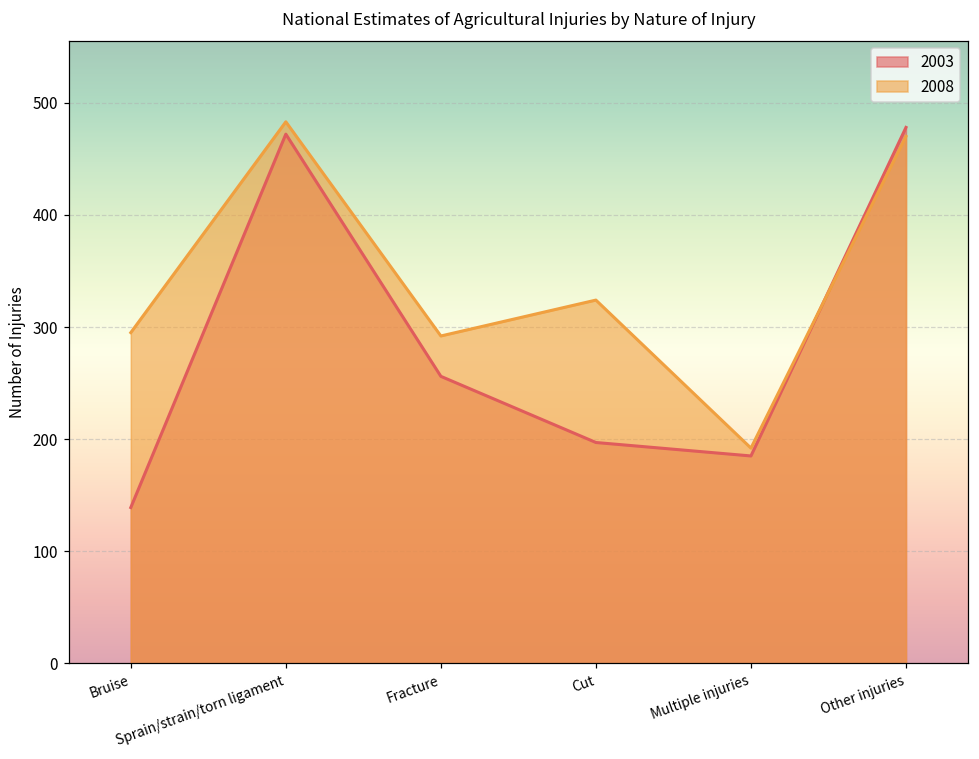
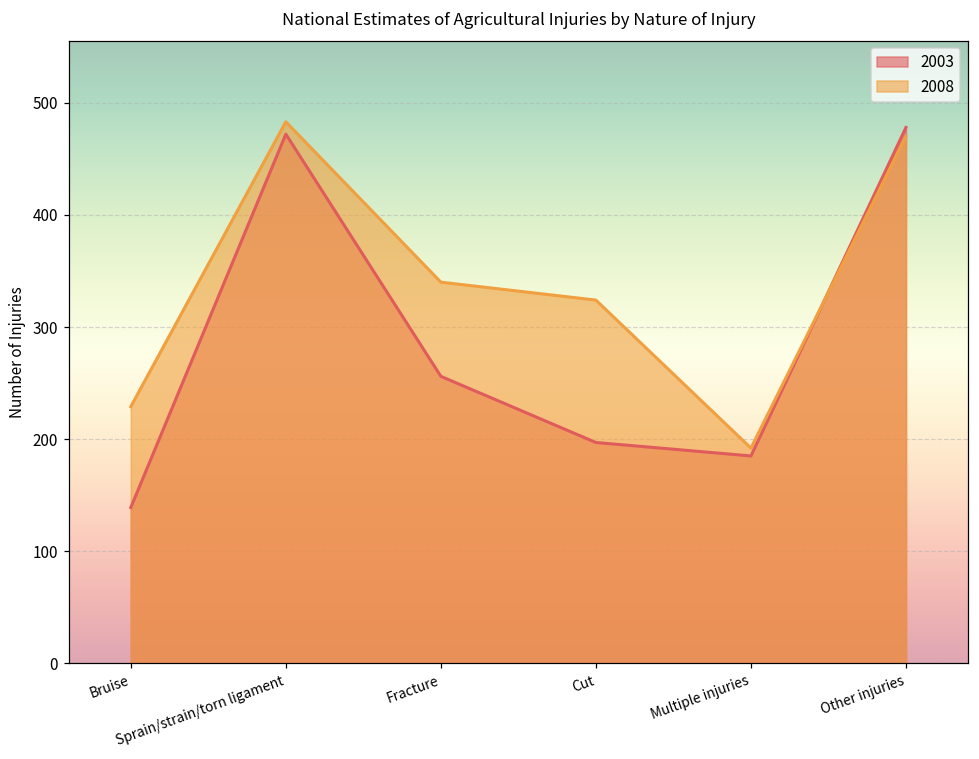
  {
    "2003": {
      "Bruise": 139,
      "Sprain/strain/torn ligament": 472,
      "Fracture": 256,
      "Cut": 197,
      "Multiple injuries": 185,
      "Other injuries": 478
    },
    "2008": {
-     "Bruise": 295,
+     "Bruise": 229,
      "Sprain/strain/torn ligament": 483,
-     "Fracture": 292,
+     "Fracture": 340,
      "Cut": 324,
      "Multiple injuries": 192,
      "Other injuries": 470
    }
  }
